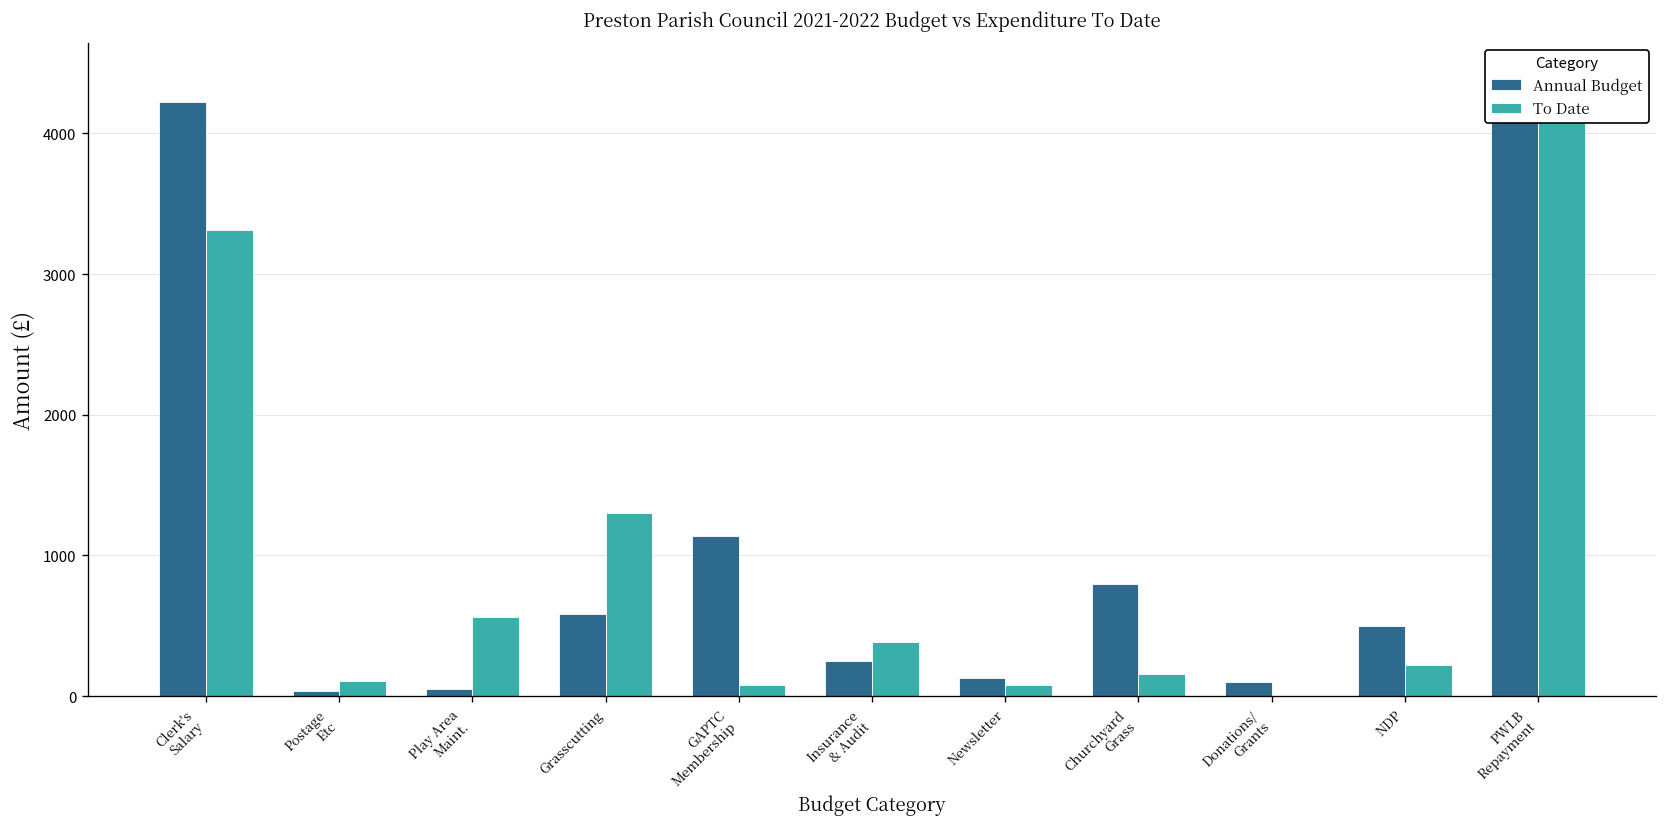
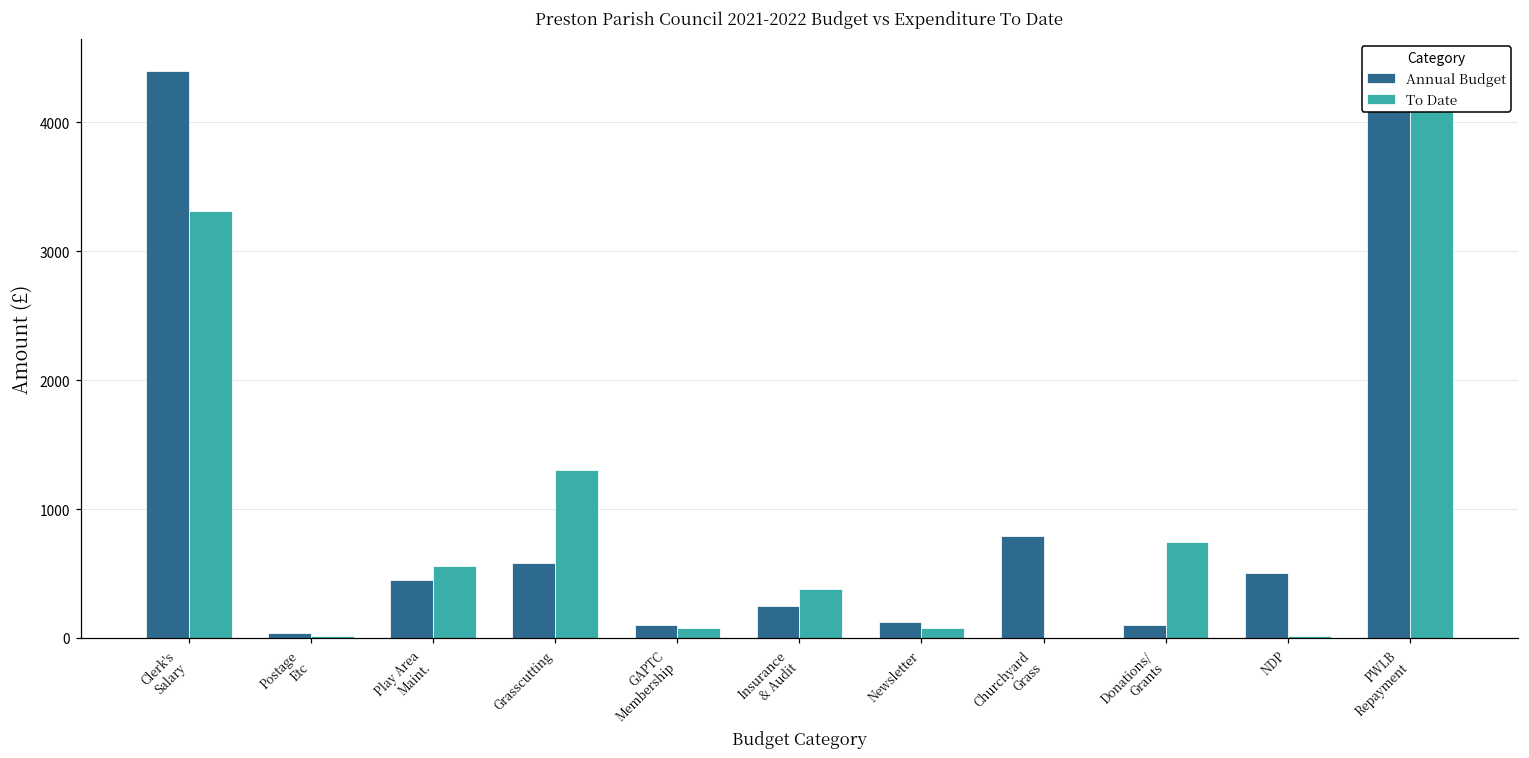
  {
    "Annual Budget": {
-     "Clerk's Salary": 4230,
+     "Clerk's Salary": 4400,
      "Postage Etc": 40,
-     "Play Area Maint.": 50,
+     "Play Area Maint.": 450,
      "Grasscutting": 590,
-     "GAPTC Membership": 1140,
+     "GAPTC Membership": 100,
      "Insurance & Audit": 250,
      "Newsletter": 130,
      "Churchyard Grass": 790,
      "Donations/ Grants": 100,
      "NDP": 500
    },
    "To Date": {
      "Clerk's Salary": 3310,
-     "Postage Etc": 110,
+     "Postage Etc": 10,
      "Play Area Maint.": 560,
      "Grasscutting": 1300,
      "GAPTC Membership": 80,
      "Insurance & Audit": 380,
      "Newsletter": 80,
-     "Churchyard Grass": 160,
-     "Donations/ Grants": 0,
-     "NDP": 220
+     "Churchyard Grass": 0,
+     "Donations/ Grants": 750,
+     "NDP": 10
    }
  }
